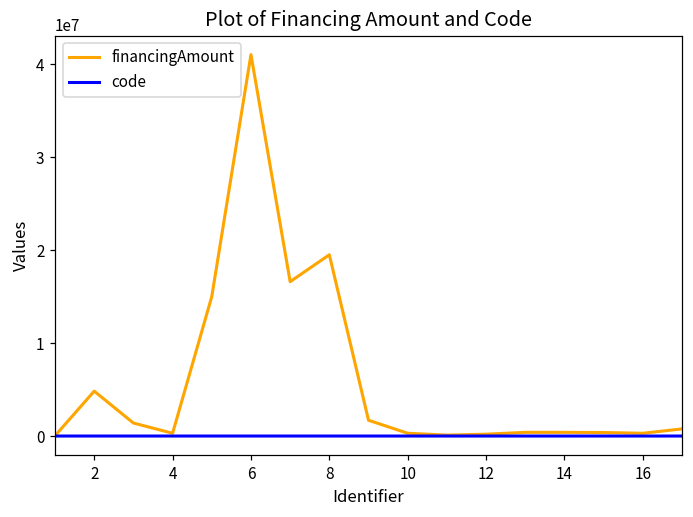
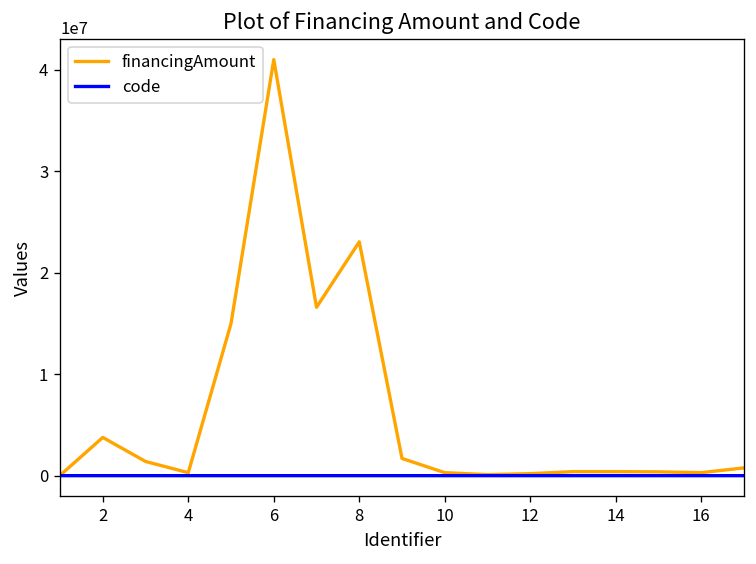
  {
    "financingAmount": {
-     "2": 5000000,
+     "2": 4000000,
      "6": 41000000,
-     "8": 19000000,
+     "8": 23000000,
      "14": 0
    },
    "code": {
      "2": 0,
      "6": 0,
      "8": 0,
      "14": 0
    }
  }
